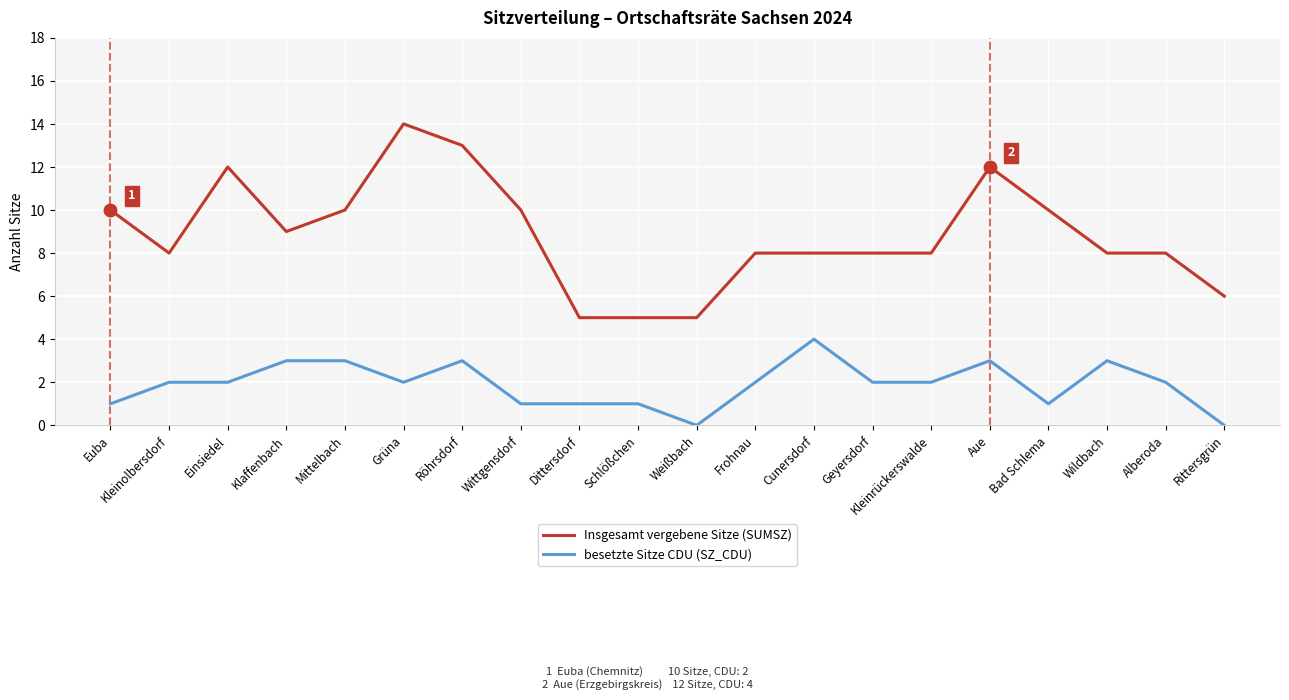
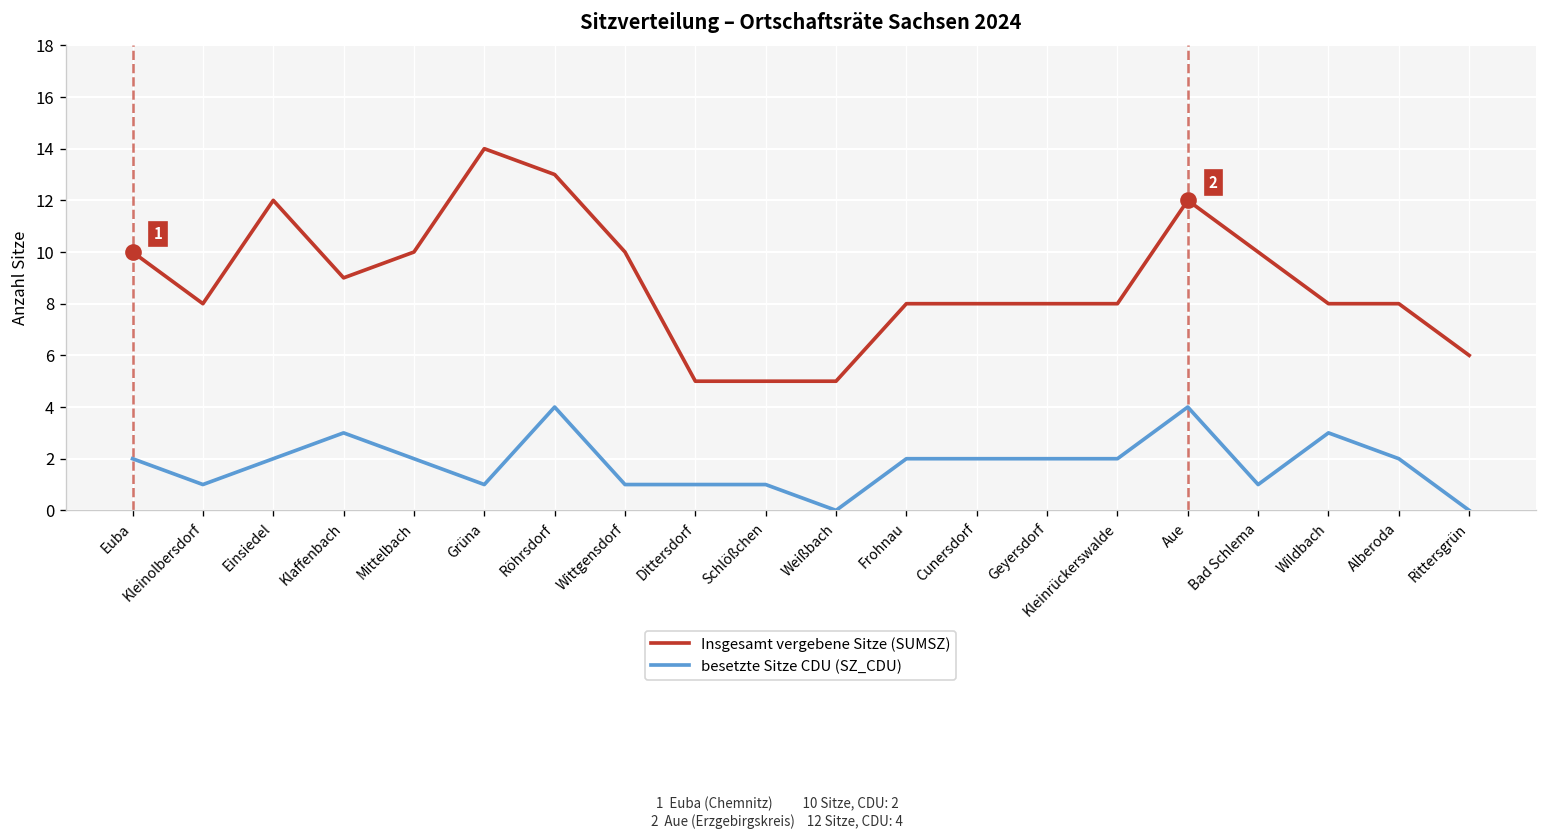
  {
    "besetzte Sitze CDU (SZ_CDU)": {
-     "Euba": 1,
-     "Kleinolbersdorf": 2,
+     "Euba": 2,
+     "Kleinolbersdorf": 1,
      "Einsiedel": 2,
      "Klaffenbach": 3,
-     "Mittelbach": 3,
-     "Grüna": 2,
-     "Röhrsdorf": 3,
+     "Mittelbach": 2,
+     "Grüna": 1,
+     "Röhrsdorf": 4,
      "Wittgensdorf": 1,
      "Dittersdorf": 1,
      "Schlößchen": 1,
      "Weißbach": 0,
      "Frohnau": 2,
-     "Cunersdorf": 4,
+     "Cunersdorf": 2,
      "Geyersdorf": 2,
      "Kleinrückerswalde": 2,
-     "Aue": 3,
+     "Aue": 4,
      "Bad Schlema": 1,
      "Wildbach": 3,
      "Alberoda": 2,
      "Rittersgrün": 0
    }
  }
